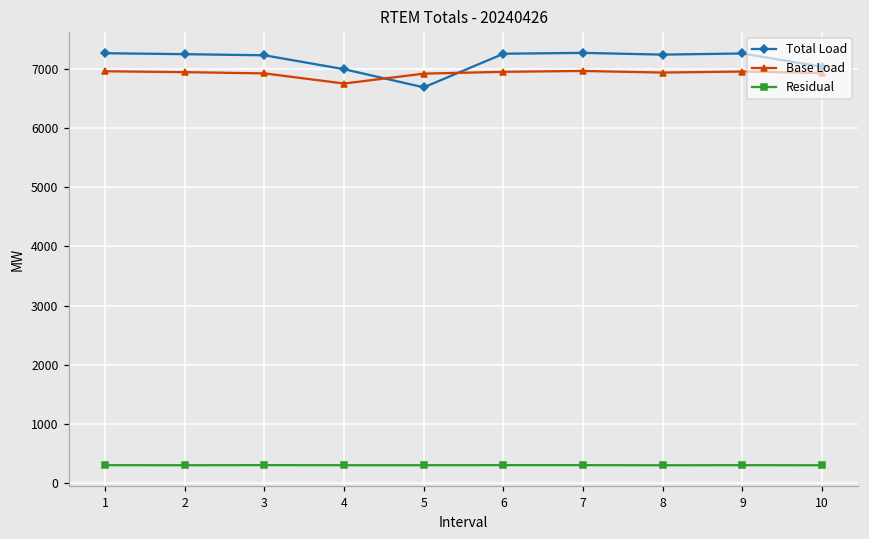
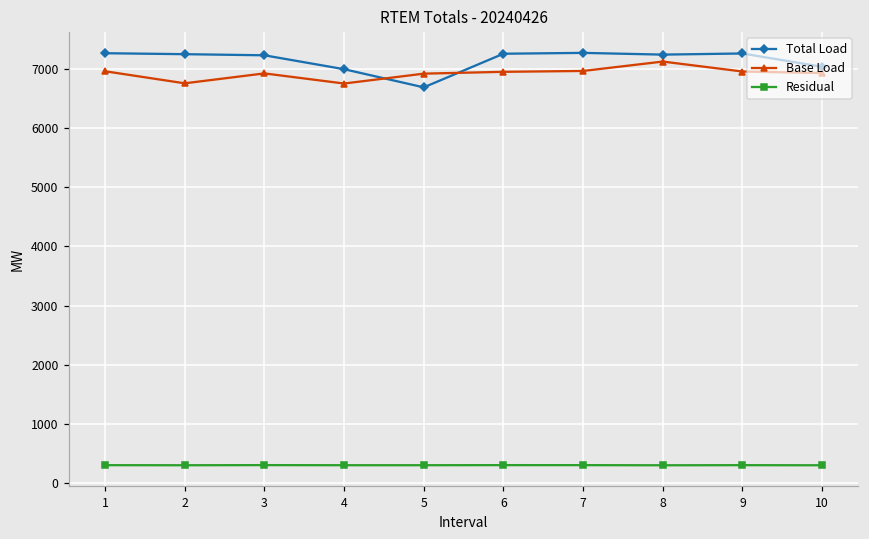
  {
    "Total Load": {
      "1": 7300,
      "2": 7200,
      "3": 7200,
      "4": 7000,
      "5": 6700,
      "6": 7300,
      "7": 7300,
      "8": 7200,
      "9": 7300
    },
    "Base Load": {
      "1": 7000,
-     "2": 6900,
+     "2": 6800,
      "3": 6900,
      "4": 6700,
      "5": 6900,
      "6": 6900,
      "7": 7000,
-     "8": 6900,
+     "8": 7100,
      "9": 7000
    },
    "Residual": {
      "1": 300,
      "2": 300,
      "3": 300,
      "4": 300,
      "5": 300,
      "6": 300,
      "7": 300,
      "8": 300,
      "9": 300,
      "10": 300
    }
  }
